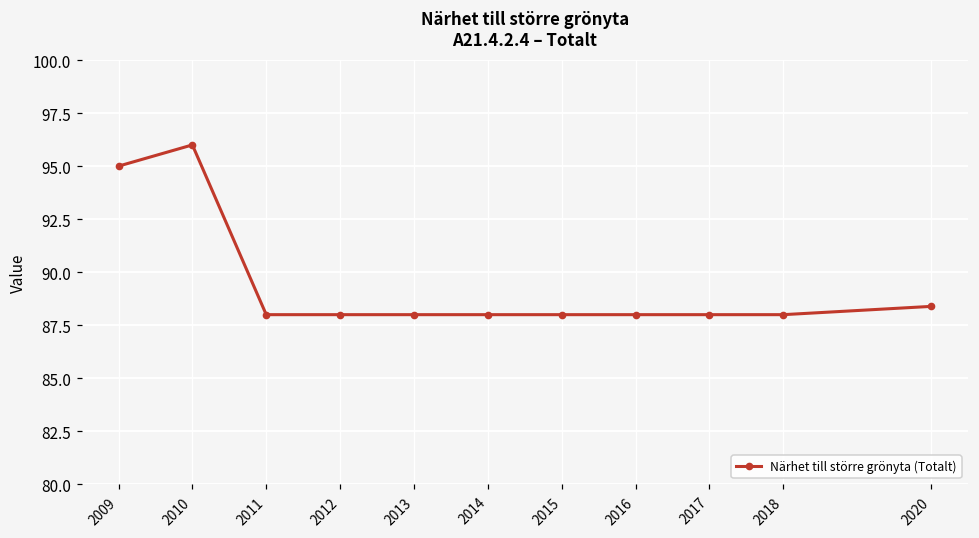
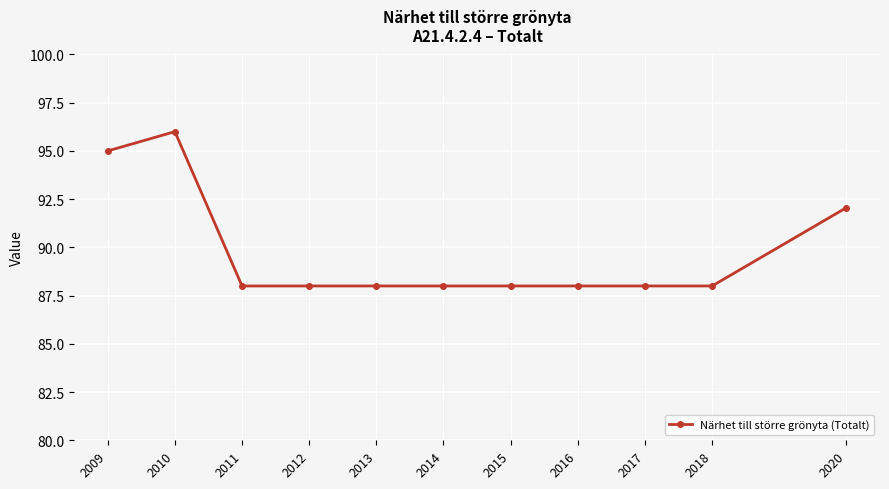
  {
    "2009": 95.0,
    "2010": 96.0,
    "2011": 88.0,
    "2012": 88.0,
    "2013": 88.0,
    "2014": 88.0,
    "2015": 88.0,
    "2016": 88.0,
    "2017": 88.0,
    "2018": 88.0,
-   "2020": 88.4
+   "2020": 92.1
  }
